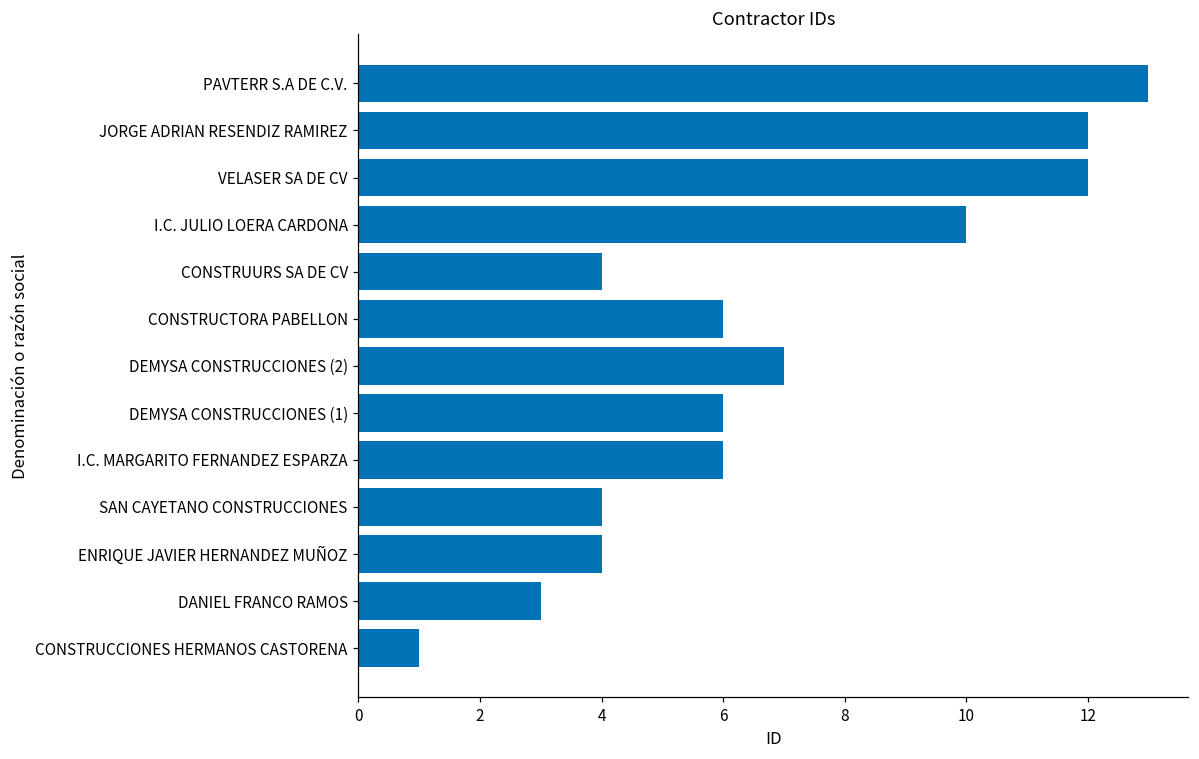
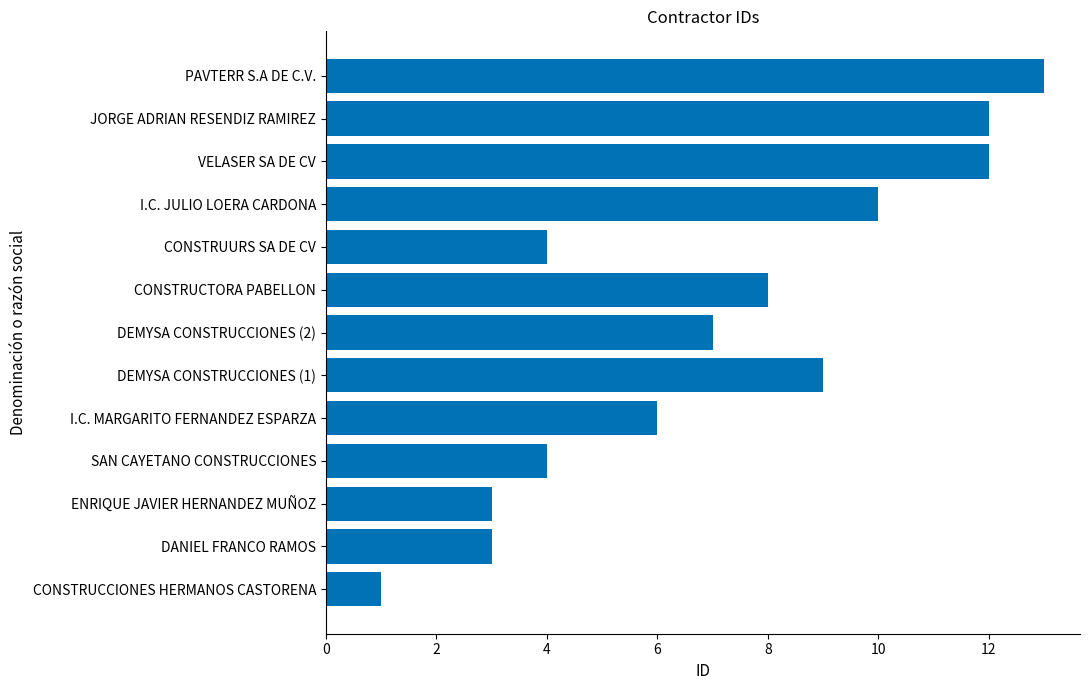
  {
    "PAVTERR S.A DE C.V.": 13,
    "JORGE ADRIAN RESENDIZ RAMIREZ": 12,
    "VELASER SA DE CV": 12,
    "I.C. JULIO LOERA CARDONA": 10,
    "CONSTRUURS SA DE CV": 4,
-   "CONSTRUCTORA PABELLON": 6,
+   "CONSTRUCTORA PABELLON": 8,
    "DEMYSA CONSTRUCCIONES (2)": 7,
-   "DEMYSA CONSTRUCCIONES (1)": 6,
+   "DEMYSA CONSTRUCCIONES (1)": 9,
    "I.C. MARGARITO FERNANDEZ ESPARZA": 6,
    "SAN CAYETANO CONSTRUCCIONES": 4,
-   "ENRIQUE JAVIER HERNANDEZ MUÑOZ": 4,
+   "ENRIQUE JAVIER HERNANDEZ MUÑOZ": 3,
    "DANIEL FRANCO RAMOS": 3,
    "CONSTRUCCIONES HERMANOS CASTORENA": 1
  }
